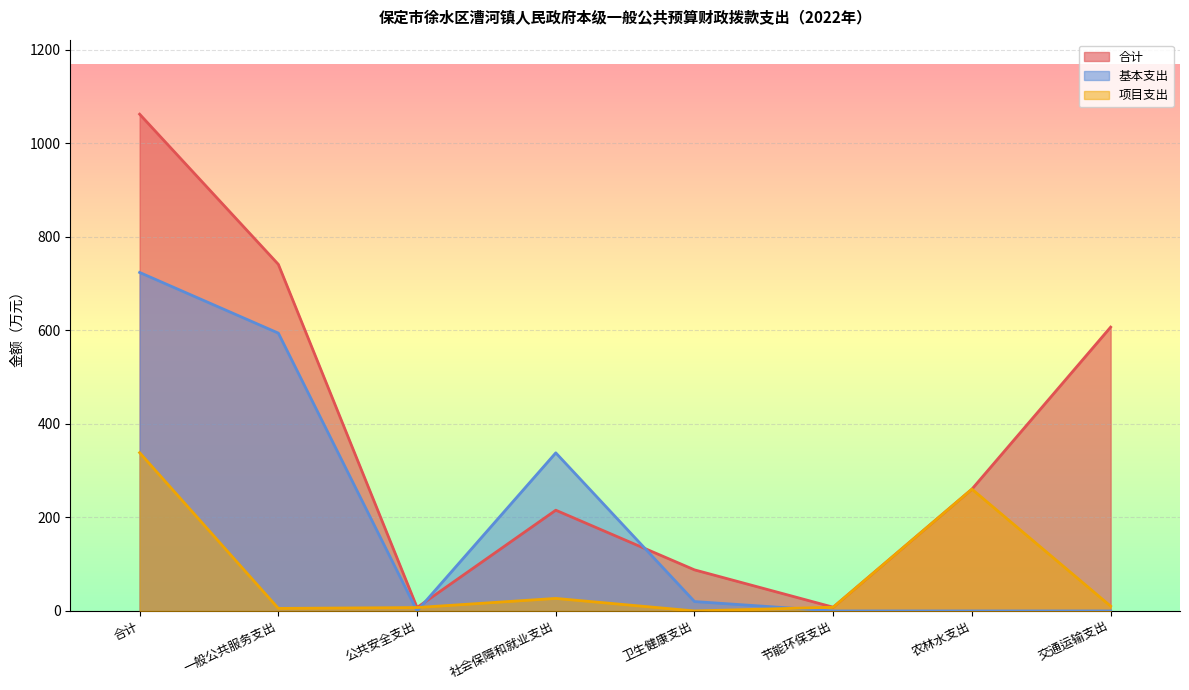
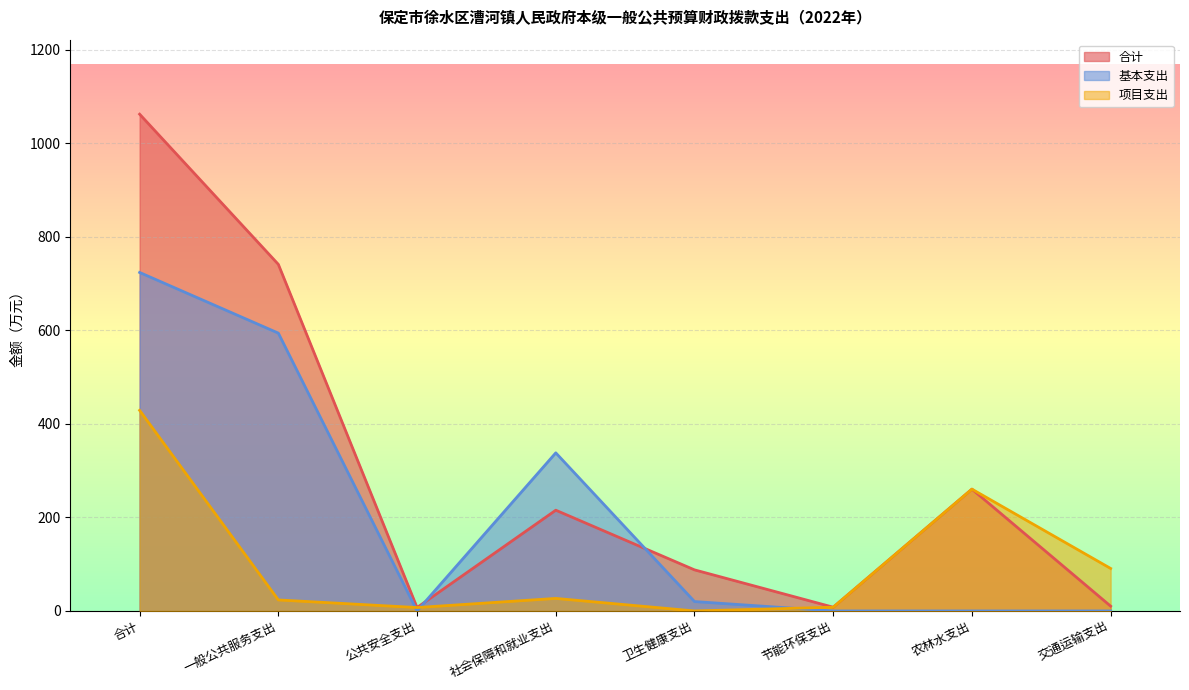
  {
    "合计": {
      "合计": 1060,
      "一般公共服务支出": 740,
      "社会保障和就业支出": 220,
      "卫生健康支出": 90,
-     "交通运输支出": 610
+     "交通运输支出": 10
    },
    "基本支出": {
      "合计": 720,
      "一般公共服务支出": 590,
      "公共安全支出": 0,
      "社会保障和就业支出": 340,
      "卫生健康支出": 20,
      "节能环保支出": 0,
      "农林水支出": 0,
      "交通运输支出": 0
    },
    "项目支出": {
-     "合计": 340,
-     "一般公共服务支出": 10,
+     "合计": 430,
+     "一般公共服务支出": 20,
      "社会保障和就业支出": 30,
      "卫生健康支出": 0,
-     "交通运输支出": 10
+     "交通运输支出": 90
    }
  }
